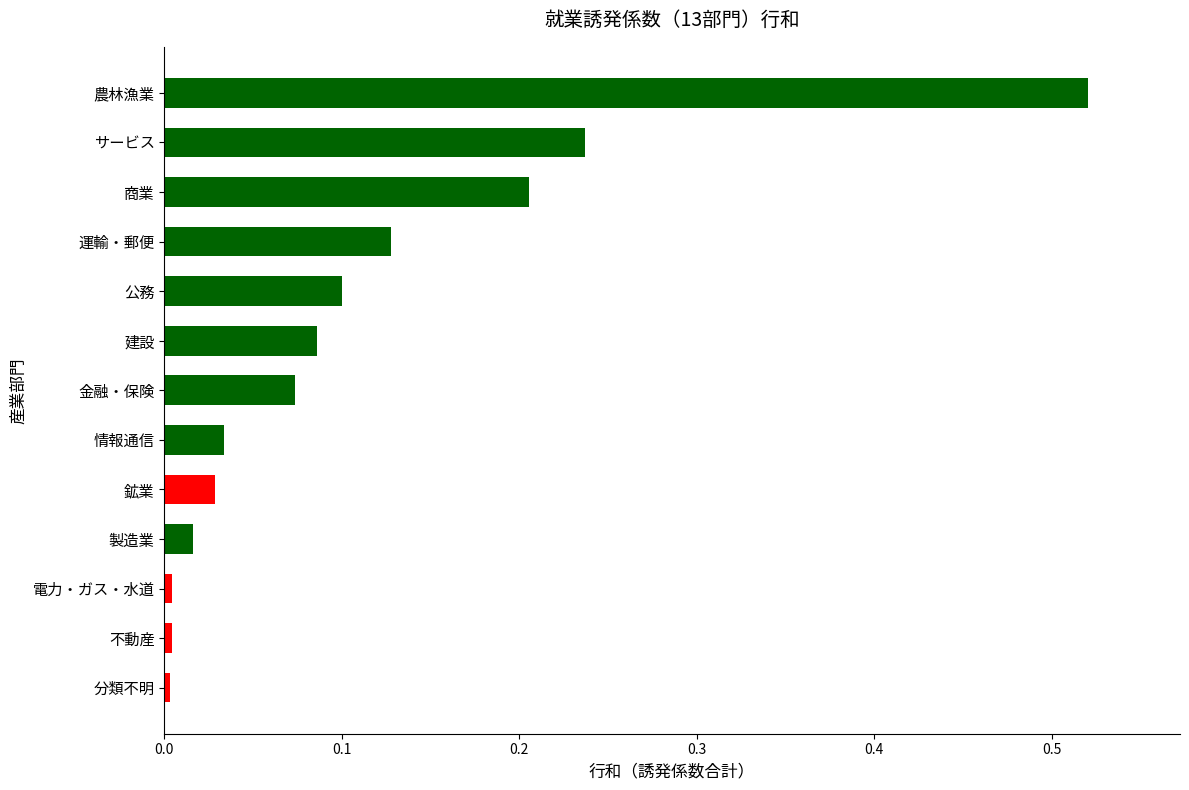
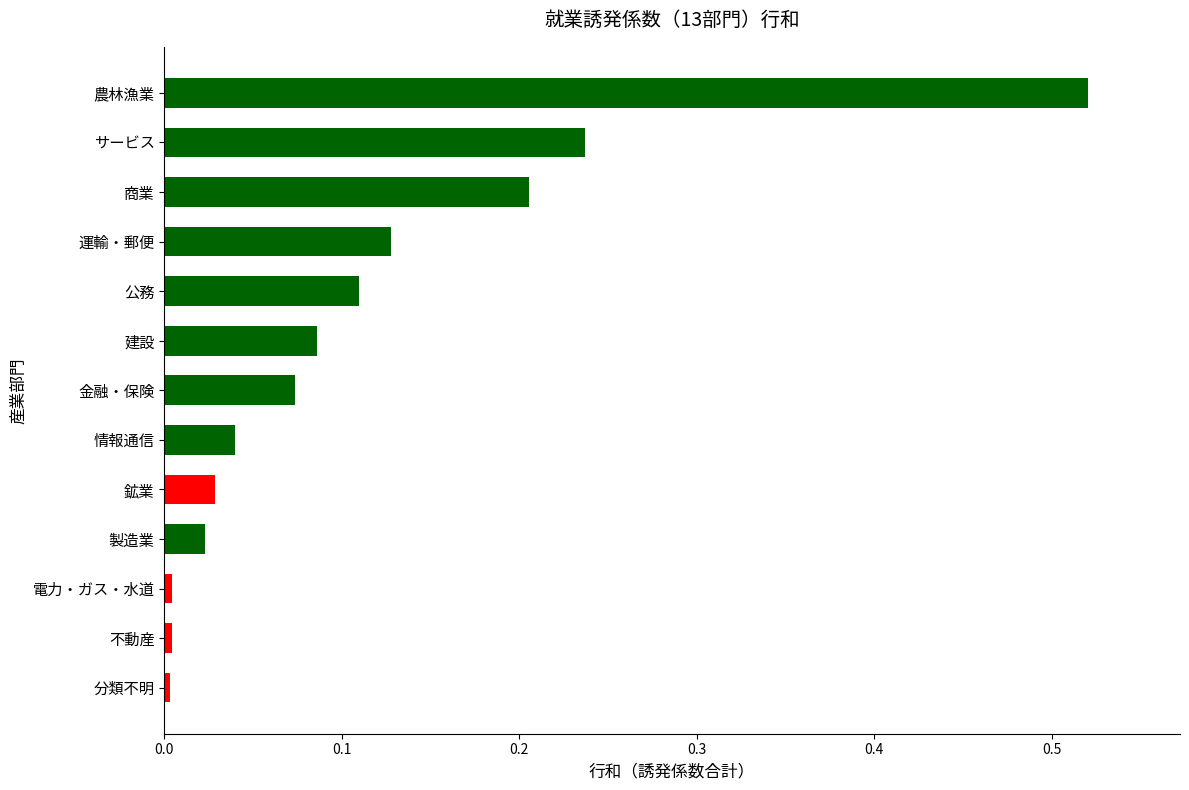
  {
    "農林漁業": 0.520,
    "サービス": 0.237,
    "商業": 0.205,
    "運輸・郵便": 0.128,
-   "公務": 0.100,
+   "公務": 0.110,
    "建設": 0.086,
    "金融・保険": 0.074,
-   "情報通信": 0.033,
+   "情報通信": 0.040,
    "鉱業": 0.029,
-   "製造業": 0.016,
+   "製造業": 0.023,
    "電力・ガス・水道": 0.004,
    "不動産": 0.004,
    "分類不明": 0.003
  }
